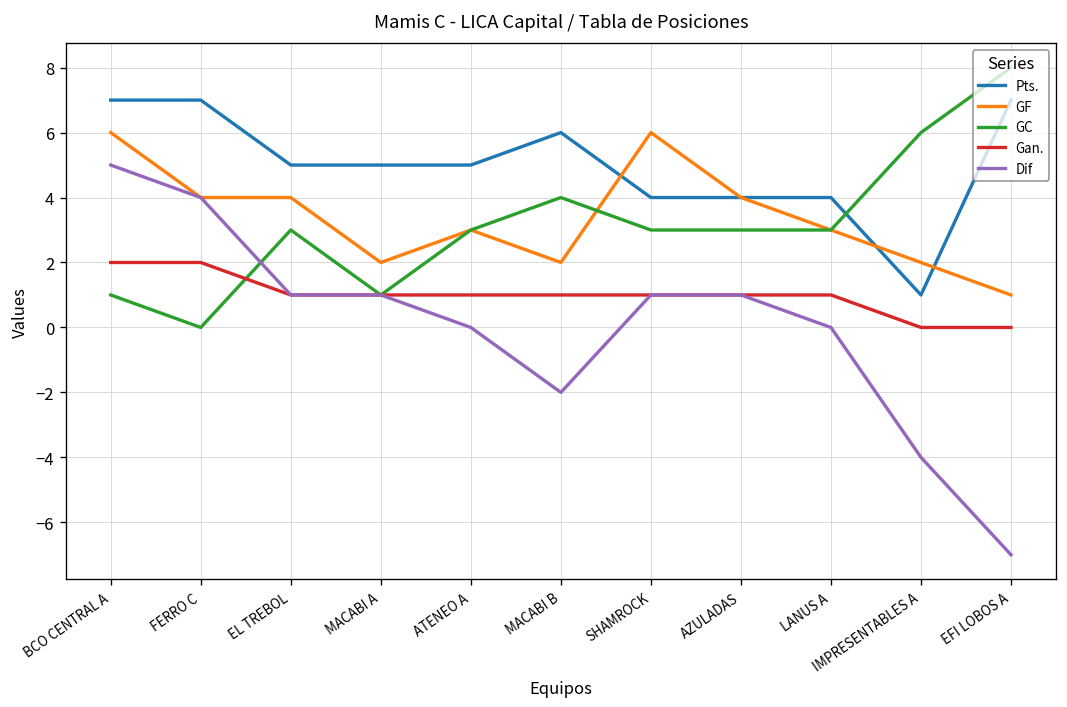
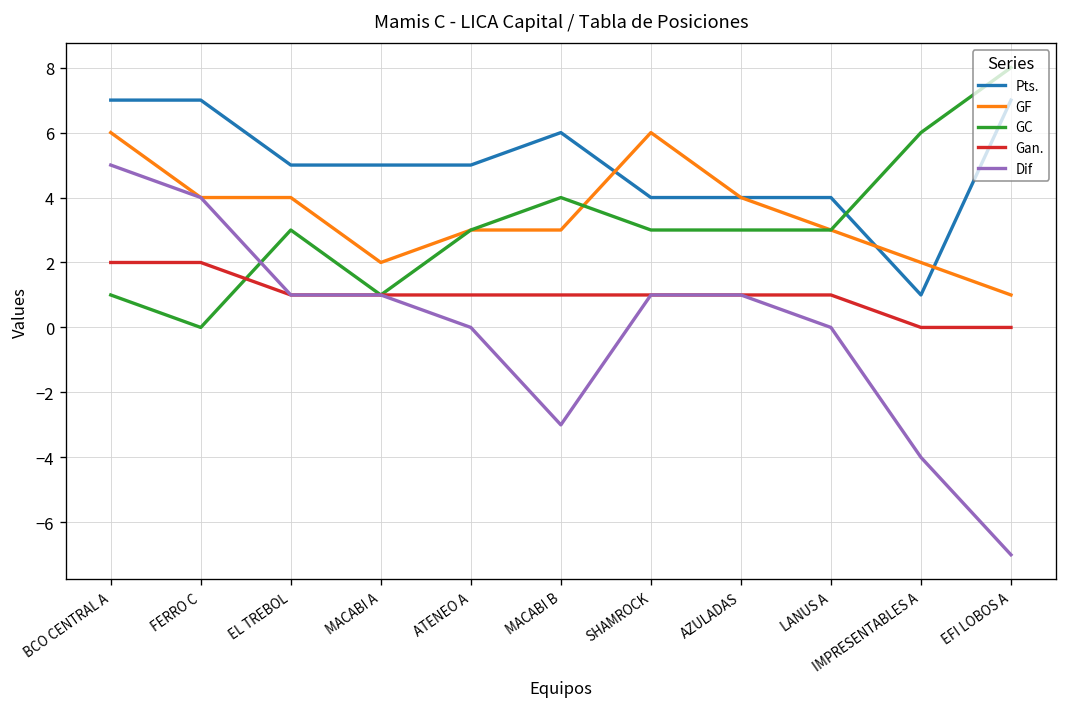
  {
    "Pts.": {
      "BCO CENTRAL A": 7,
      "FERRO C": 7,
      "EL TREBOL": 5,
      "MACABI A": 5,
      "ATENEO A": 5,
      "MACABI B": 6,
      "SHAMROCK": 4,
      "LANUS A": 4,
      "IMPRESENTABLES A": 1
    },
    "GF": {
      "BCO CENTRAL A": 6,
      "EL TREBOL": 4,
      "MACABI A": 2,
-     "MACABI B": 2,
+     "MACABI B": 3,
      "SHAMROCK": 6,
      "IMPRESENTABLES A": 2,
      "EFI LOBOS A": 1
    },
    "GC": {
      "BCO CENTRAL A": 1,
      "FERRO C": 0,
      "EL TREBOL": 3,
      "MACABI B": 4,
      "SHAMROCK": 3,
      "AZULADAS": 3,
      "IMPRESENTABLES A": 6
    },
    "Gan.": {
      "BCO CENTRAL A": 2,
      "FERRO C": 2,
      "ATENEO A": 1,
      "MACABI B": 1,
      "LANUS A": 1,
      "IMPRESENTABLES A": 0,
      "EFI LOBOS A": 0
    },
    "Dif": {
      "BCO CENTRAL A": 5,
      "ATENEO A": 0,
-     "MACABI B": -2,
+     "MACABI B": -3,
      "LANUS A": 0,
      "IMPRESENTABLES A": -4,
      "EFI LOBOS A": -7
    }
  }
